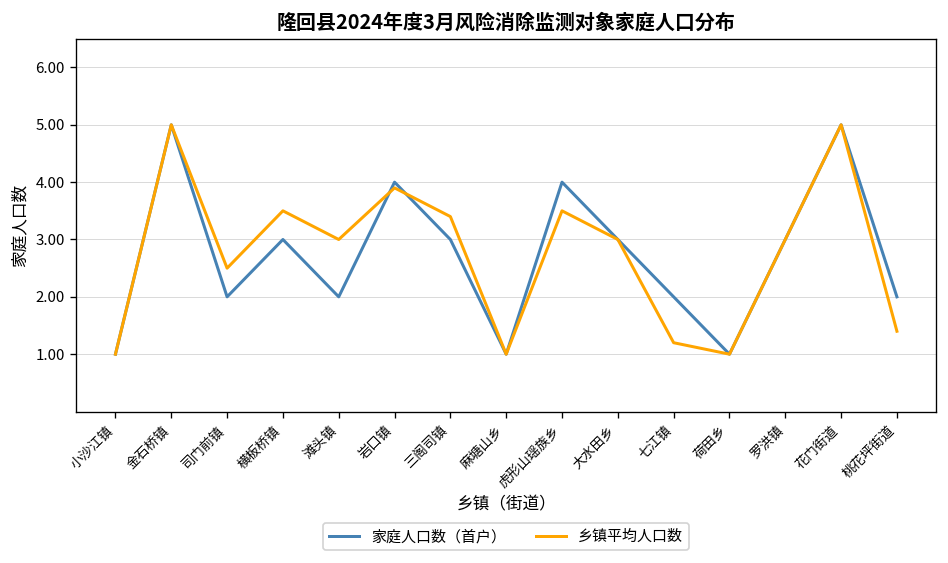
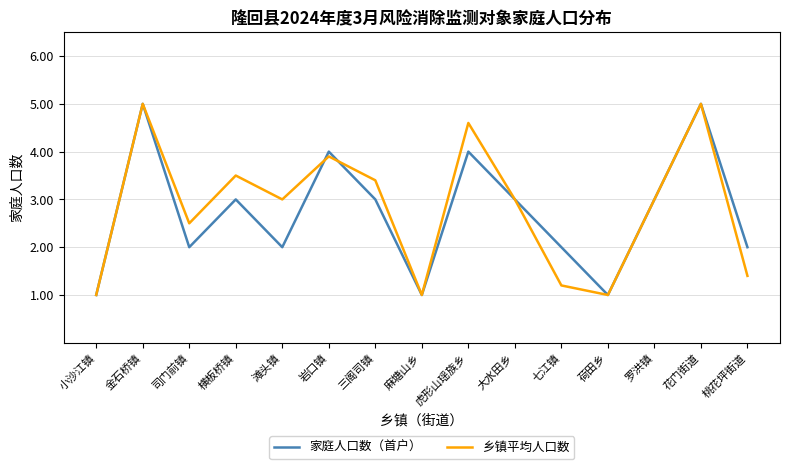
  {
    "家庭人口数（首户）": {
      "司门前镇": 2.0,
      "横板桥镇": 3.0,
      "滩头镇": 2.0,
      "岩口镇": 4.0,
      "三阁司镇": 3.0,
      "虎形山瑶族乡": 4.0,
      "七江镇": 2.0,
      "桃花坪街道": 2.0
    },
    "乡镇平均人口数": {
      "司门前镇": 2.5,
      "横板桥镇": 3.5,
      "滩头镇": 3.0,
      "岩口镇": 3.9,
      "三阁司镇": 3.4,
-     "虎形山瑶族乡": 3.5,
+     "虎形山瑶族乡": 4.6,
      "七江镇": 1.2,
      "桃花坪街道": 1.4
    }
  }
